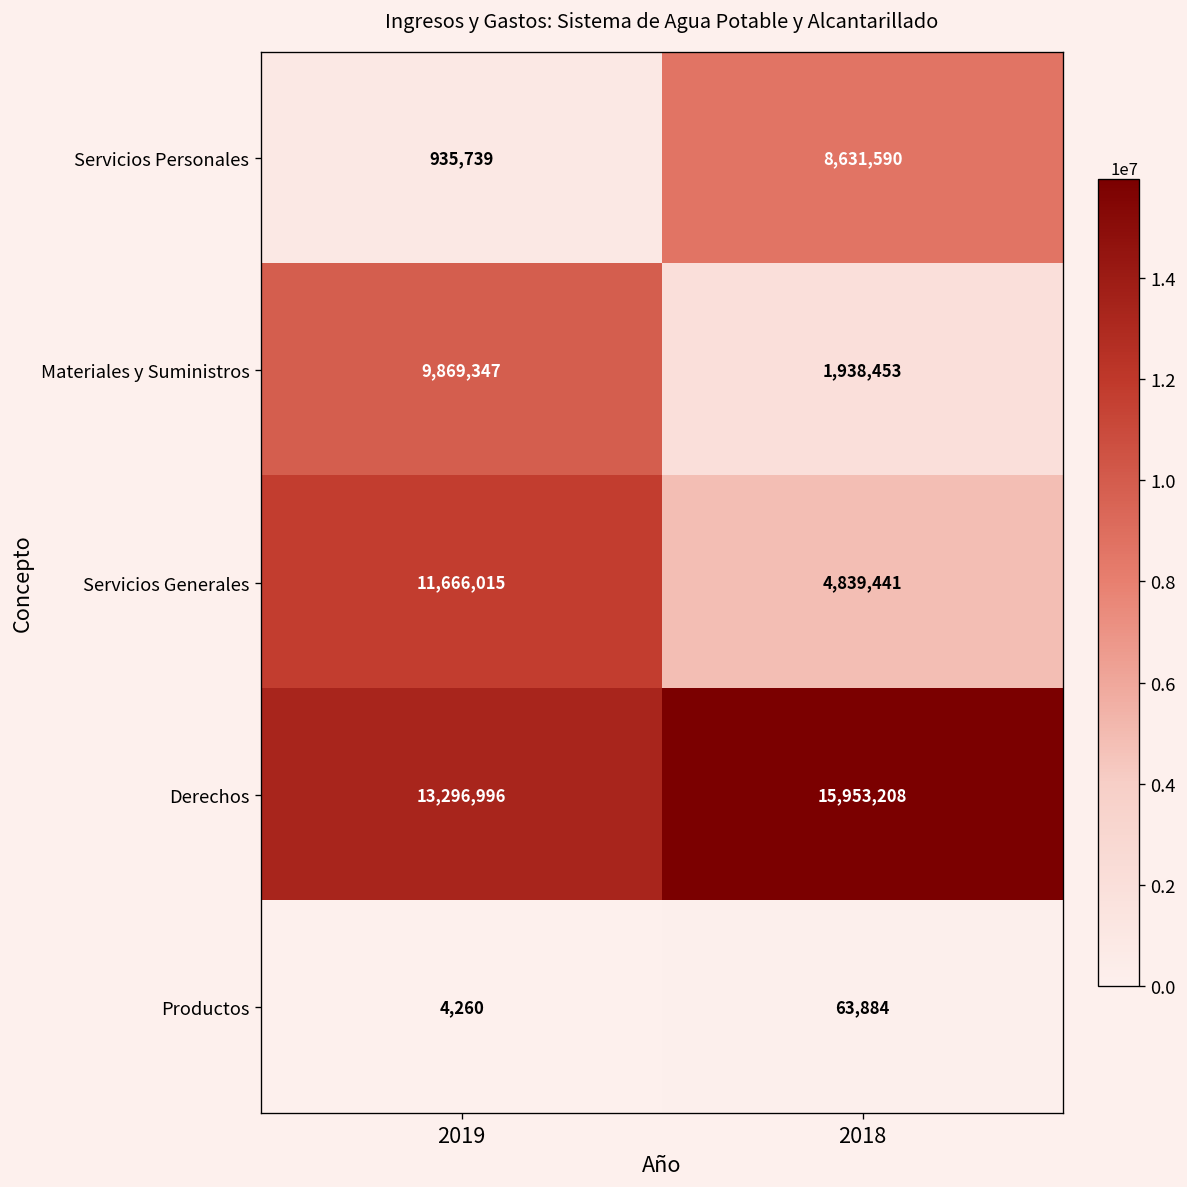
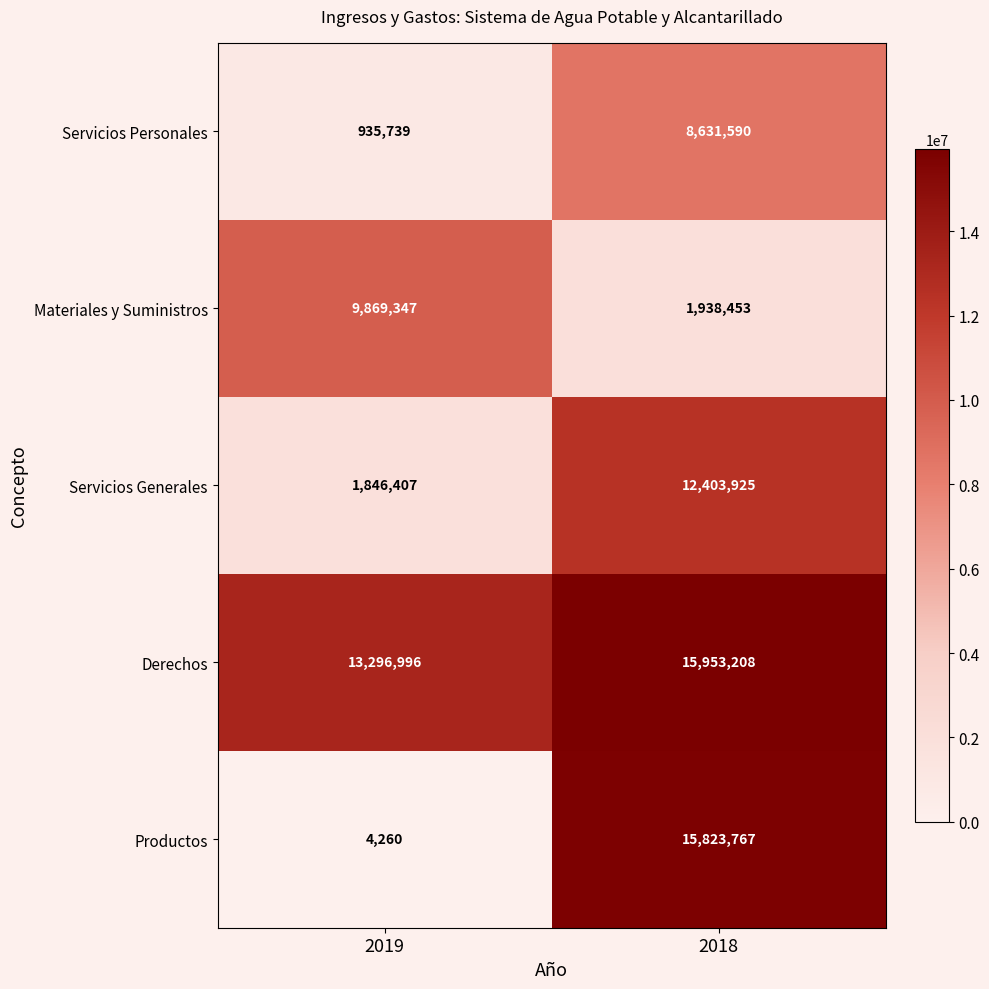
  {
    "Servicios Personales": {
      "2019": "935,739",
      "2018": "8,631,590"
    },
    "Materiales y Suministros": {
      "2019": "9,869,347",
      "2018": "1,938,453"
    },
    "Servicios Generales": {
-     "2019": "11,666,015",
-     "2018": "4,839,441"
+     "2019": "1,846,407",
+     "2018": "12,403,925"
    },
    "Derechos": {
      "2019": "13,296,996",
      "2018": "15,953,208"
    },
    "Productos": {
      "2019": "4,260",
-     "2018": "63,884"
+     "2018": "15,823,767"
    }
  }
